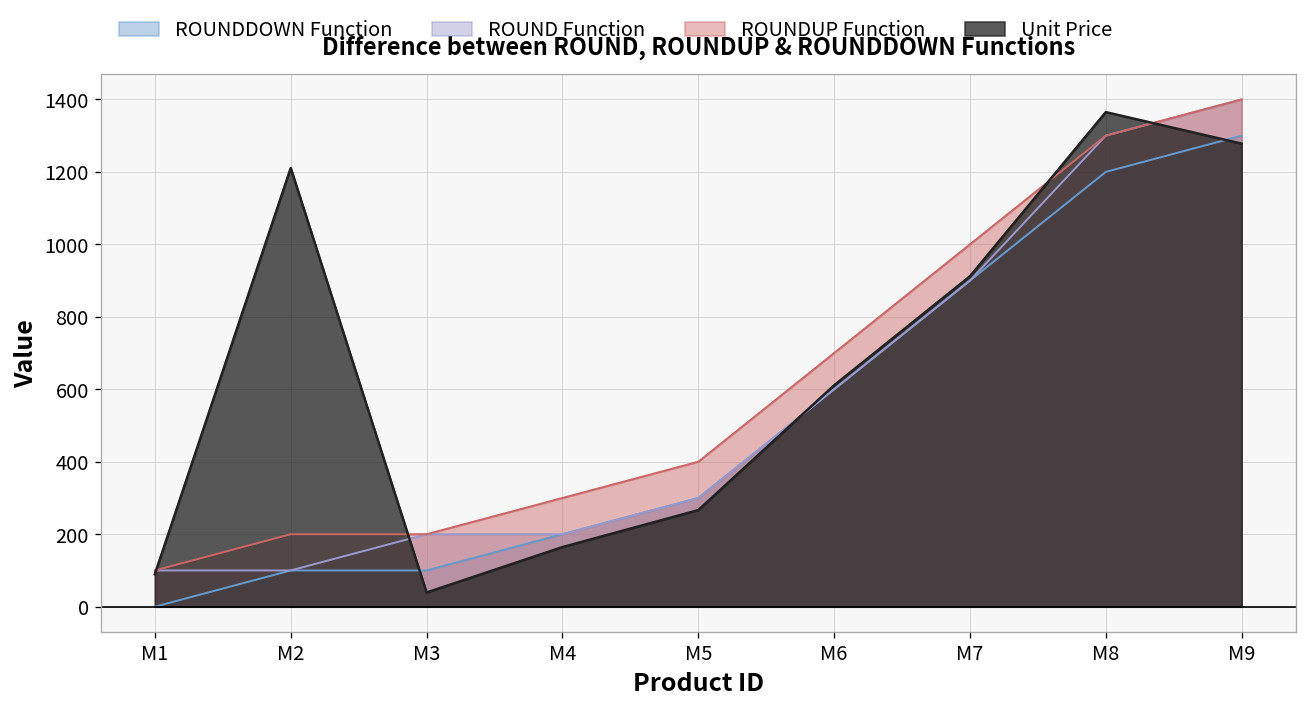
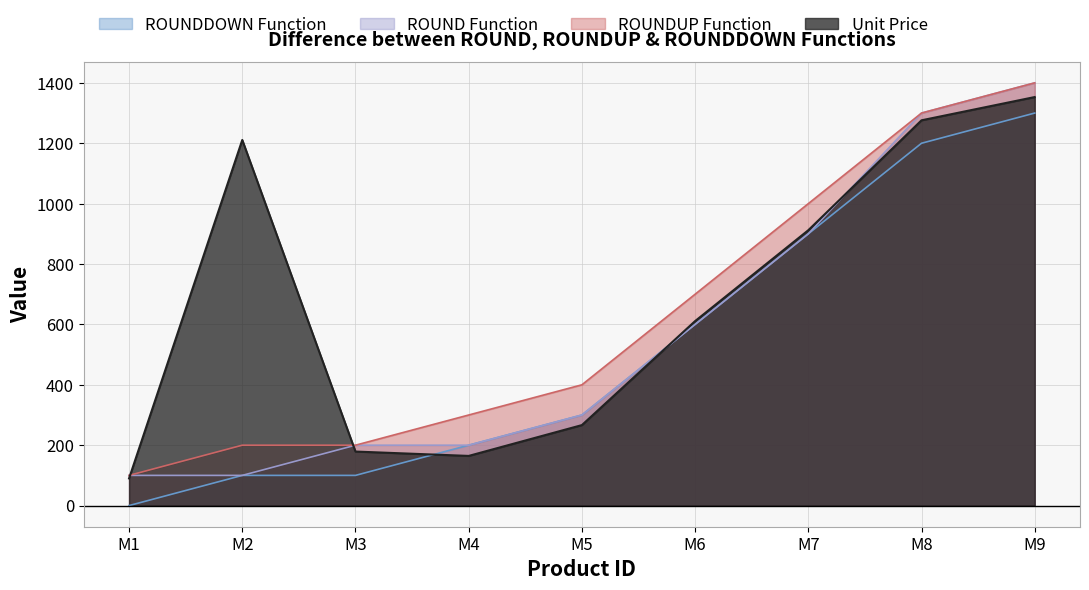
  {
    "ROUNDUP Function": {
      "M2": 200,
      "M4": 300,
      "M5": 400,
      "M6": 700,
      "M7": 1000
    },
    "Unit Price": {
      "M1": 90,
      "M2": 1210,
-     "M3": 40,
+     "M3": 180,
      "M4": 160,
      "M5": 270,
      "M6": 610,
      "M7": 910,
-     "M8": 1370,
-     "M9": 1280
+     "M8": 1280,
+     "M9": 1350
    }
  }
